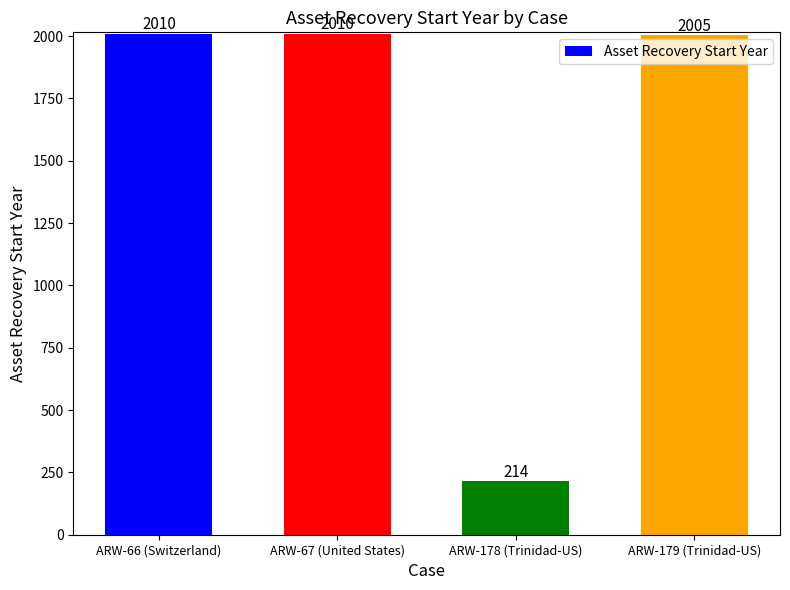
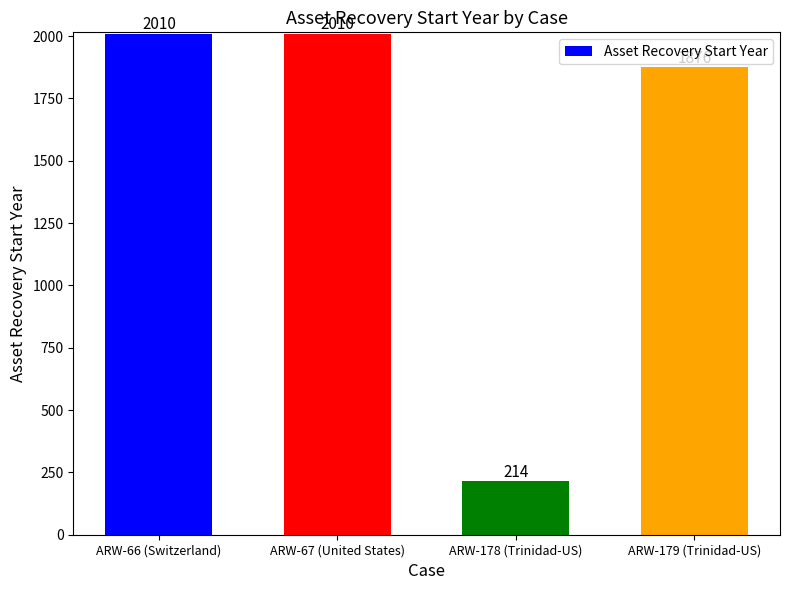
  {
-   "ARW-179 (Trinidad-US)": 2010
+   "ARW-179 (Trinidad-US)": 1880
  }
